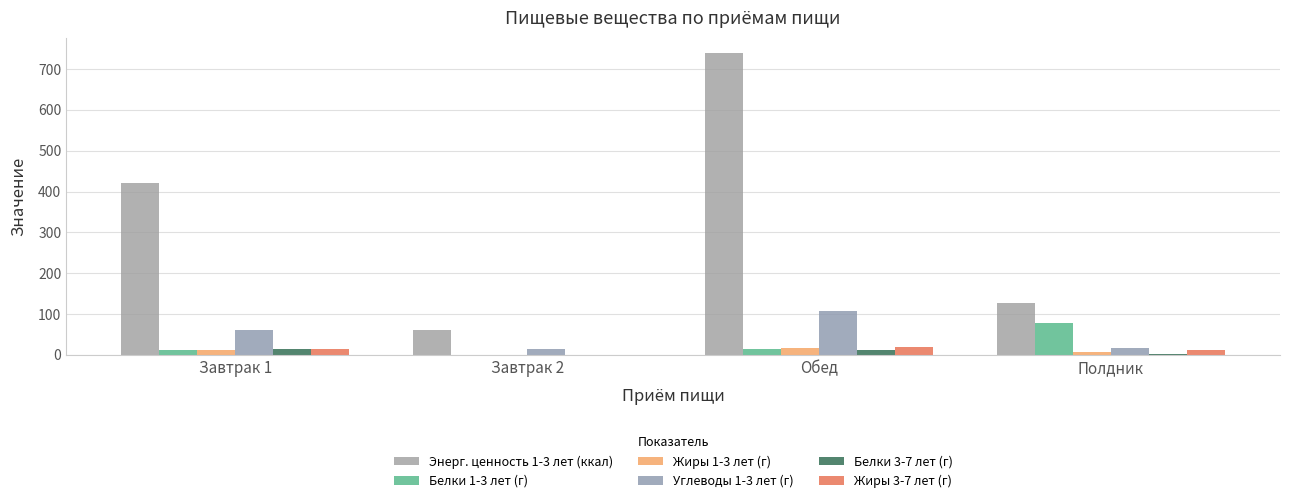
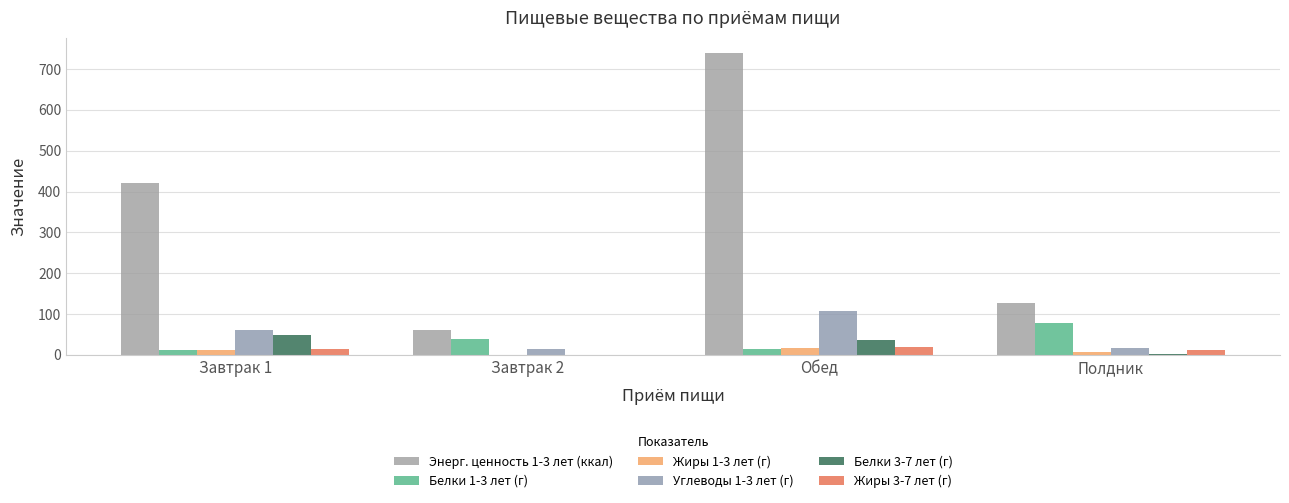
  {
    "Белки 1-3 лет (г)": {
      "Завтрак 1": 10,
-     "Завтрак 2": 0,
+     "Завтрак 2": 40,
      "Обед": 10,
      "Полдник": 80
    },
    "Белки 3-7 лет (г)": {
-     "Завтрак 1": 10,
-     "Обед": 10
+     "Завтрак 1": 50,
+     "Обед": 40
    }
  }
